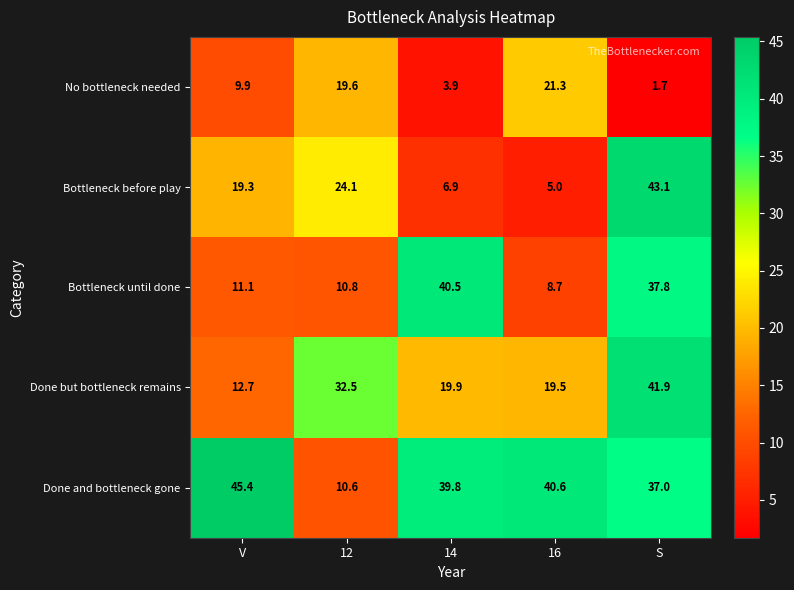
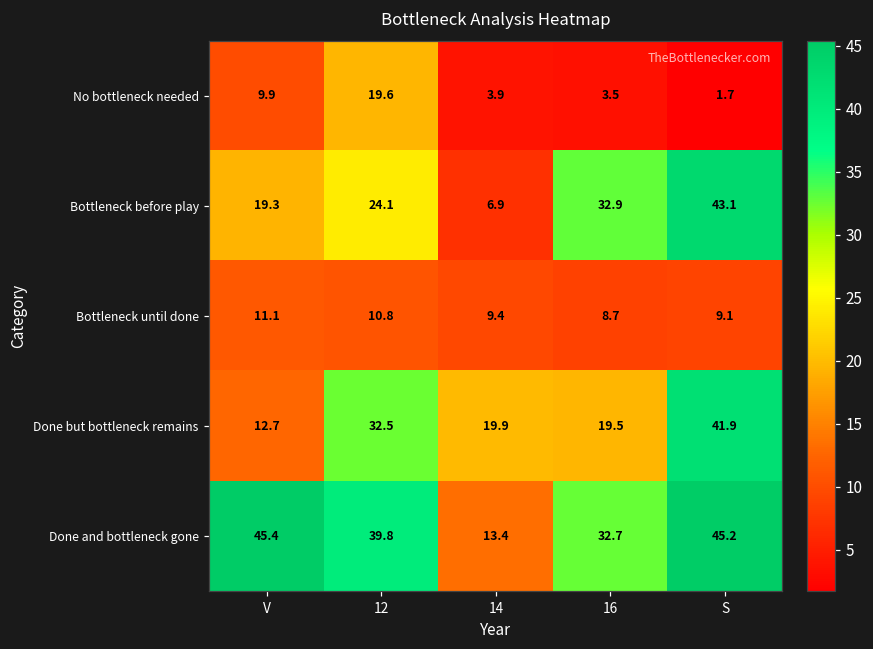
  {
    "No bottleneck needed": {
      "V": 9.9,
      "12": 19.6,
      "14": 3.9,
-     "16": 21.3
+     "16": 3.5
    },
    "Bottleneck before play": {
      "V": 19.3,
      "12": 24.1,
      "14": 6.9,
-     "16": 5.0,
+     "16": 32.9,
      "S": 43.1
    },
    "Bottleneck until done": {
      "V": 11.1,
      "12": 10.8,
-     "14": 40.5,
+     "14": 9.4,
      "16": 8.7,
-     "S": 37.8
+     "S": 9.1
    },
    "Done but bottleneck remains": {
      "V": 12.7,
      "12": 32.5,
      "14": 19.9,
      "16": 19.5,
      "S": 41.9
    },
    "Done and bottleneck gone": {
      "V": 45.4,
-     "12": 10.6,
-     "14": 39.8,
-     "16": 40.6,
-     "S": 37.0
+     "12": 39.8,
+     "14": 13.4,
+     "16": 32.7,
+     "S": 45.2
    }
  }
